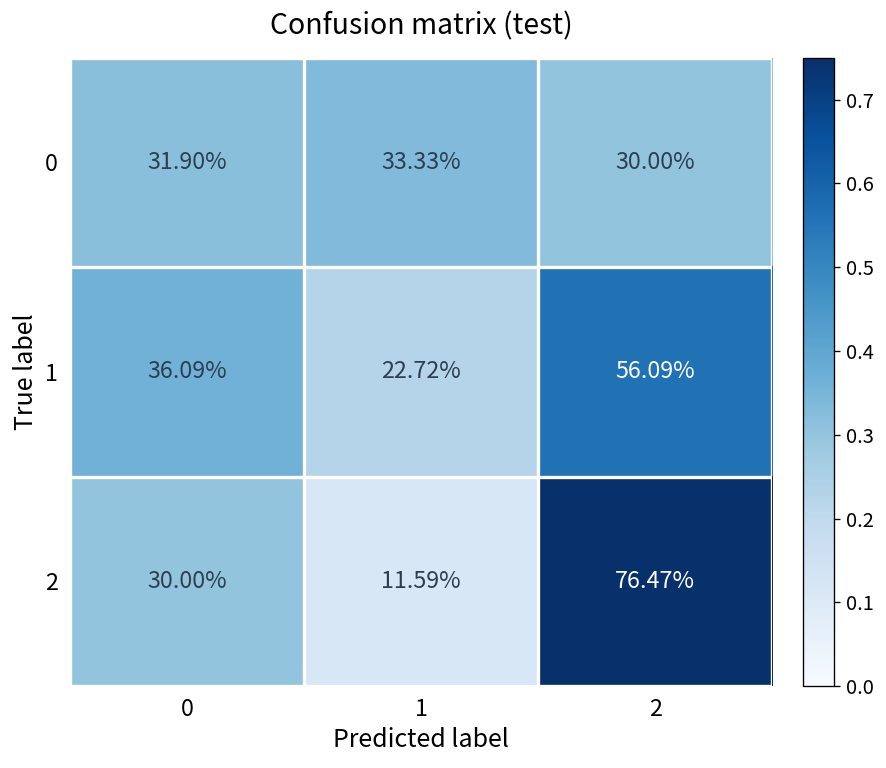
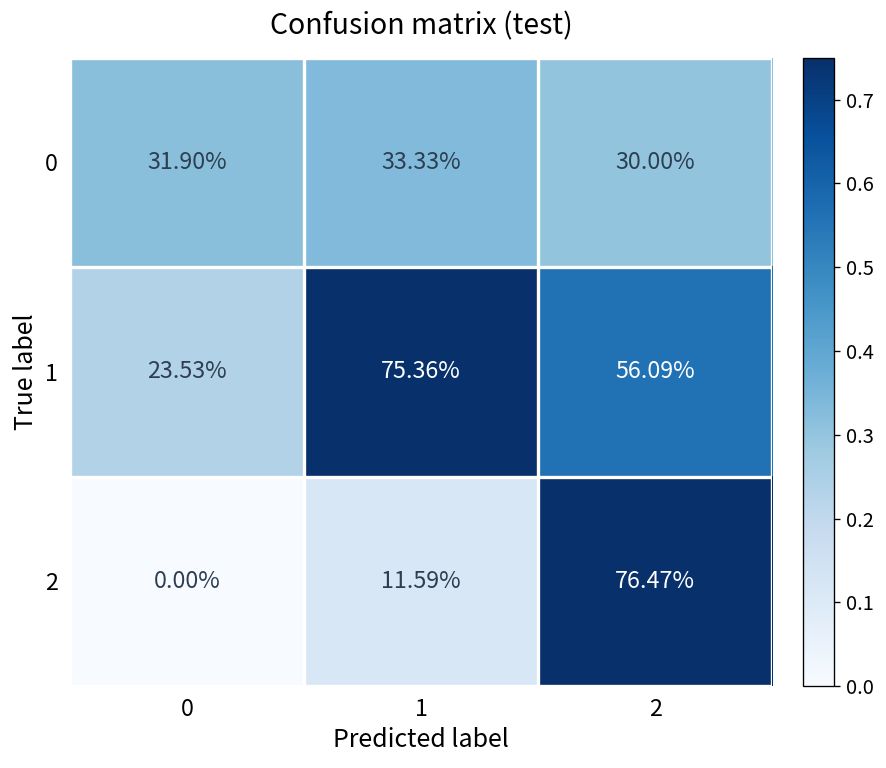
  {
    "0": {
      "0": "31.90%",
      "1": "33.33%",
      "2": "30.00%"
    },
    "1": {
-     "0": "36.09%",
-     "1": "22.72%",
+     "0": "23.53%",
+     "1": "75.36%",
      "2": "56.09%"
    },
    "2": {
-     "0": "30.00%",
+     "0": "0.00%",
      "1": "11.59%",
      "2": "76.47%"
    }
  }
